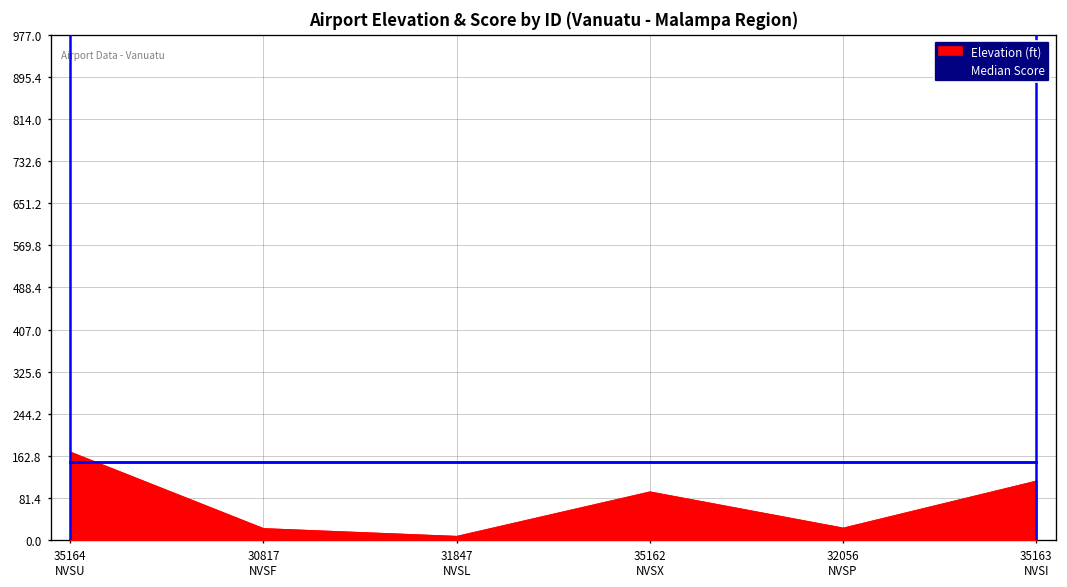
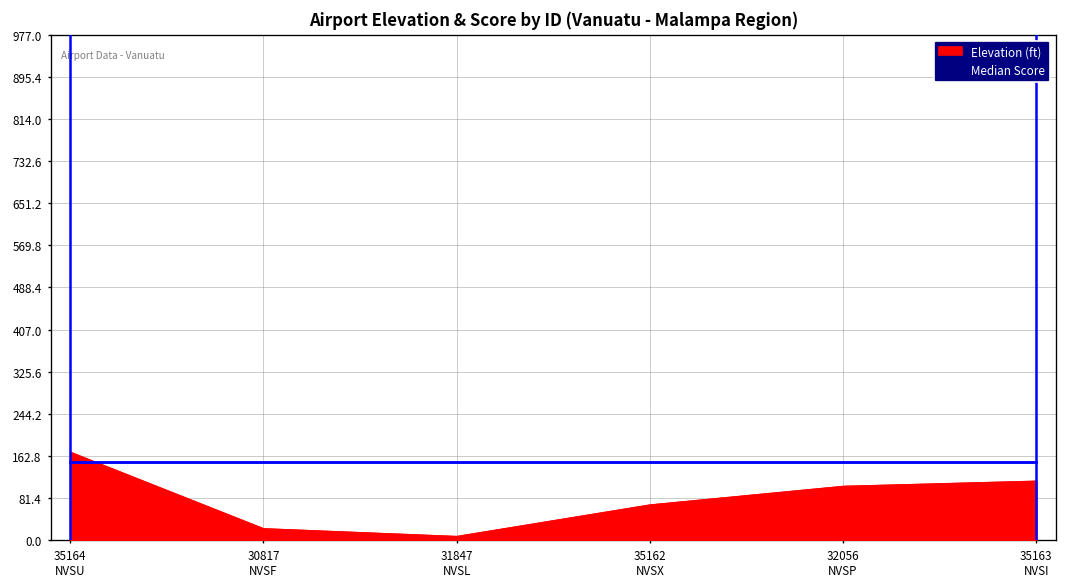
  {
    "Elevation (ft)": {
      "35164 NVSU": 170,
      "30817 NVSF": 20,
      "31847 NVSL": 10,
-     "35162 NVSX": 90,
-     "32056 NVSP": 20,
+     "35162 NVSX": 70,
+     "32056 NVSP": 100,
      "35163 NVSI": 110
    },
    "Median Score": {
      "35164 NVSU": 150,
      "30817 NVSF": 150,
      "31847 NVSL": 150,
      "35162 NVSX": 150,
      "32056 NVSP": 150,
      "35163 NVSI": 150
    }
  }
